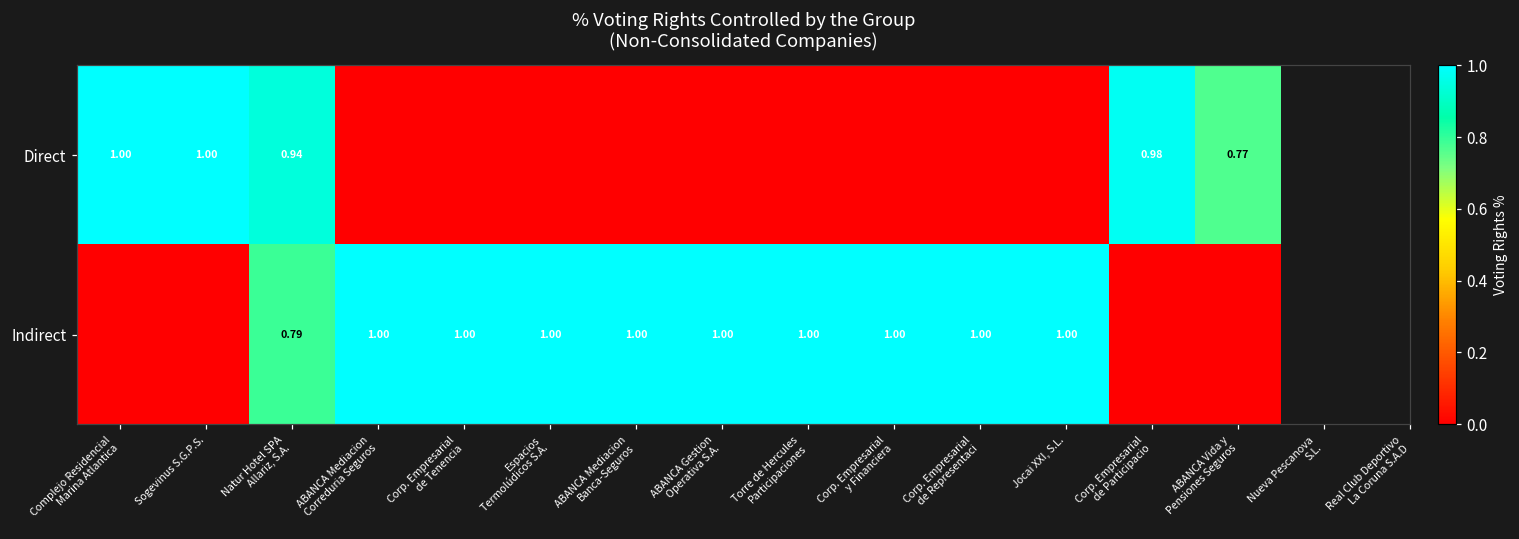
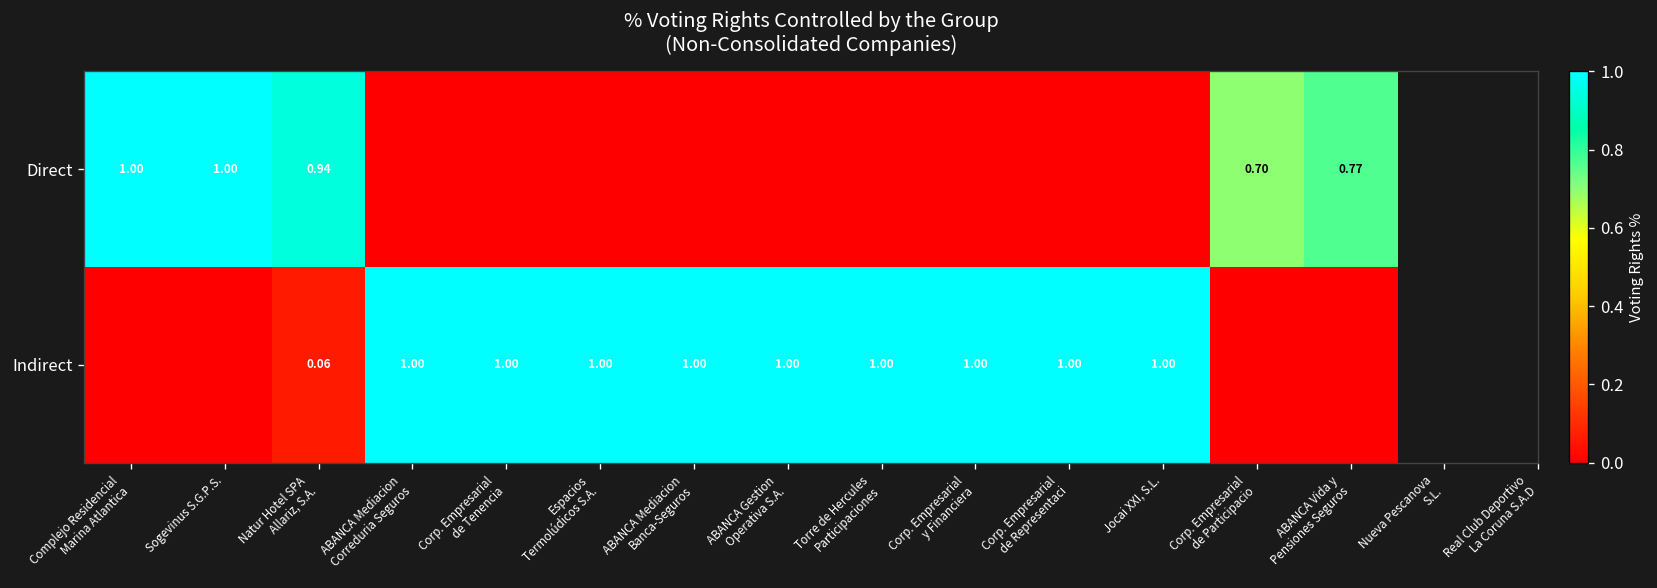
  {
    "Direct": {
      "Complejo Residencial Marina Atlantica": 1.00,
      "Sogevinus S.G.P.S.": 1.00,
      "Natur Hotel SPA Allariz, S.A.": 0.94,
-     "Corp. Empresarial de Participacio": 0.98,
+     "Corp. Empresarial de Participacio": 0.70,
      "ABANCA Vida y Pensiones Seguros": 0.77
    },
    "Indirect": {
-     "Natur Hotel SPA Allariz, S.A.": 0.79,
+     "Natur Hotel SPA Allariz, S.A.": 0.06,
      "ABANCA Mediacion Correduria Seguros": 1.00,
      "Corp. Empresarial de Tenencia": 1.00,
      "Espacios Termolúdicos S.A.": 1.00,
      "ABANCA Mediacion Banca-Seguros": 1.00,
      "ABANCA Gestion Operativa S.A.": 1.00,
      "Torre de Hercules Participaciones": 1.00,
      "Corp. Empresarial y Financiera": 1.00,
      "Corp. Empresarial de Representaci": 1.00,
      "Jocai XXI, S.L.": 1.00
    }
  }
